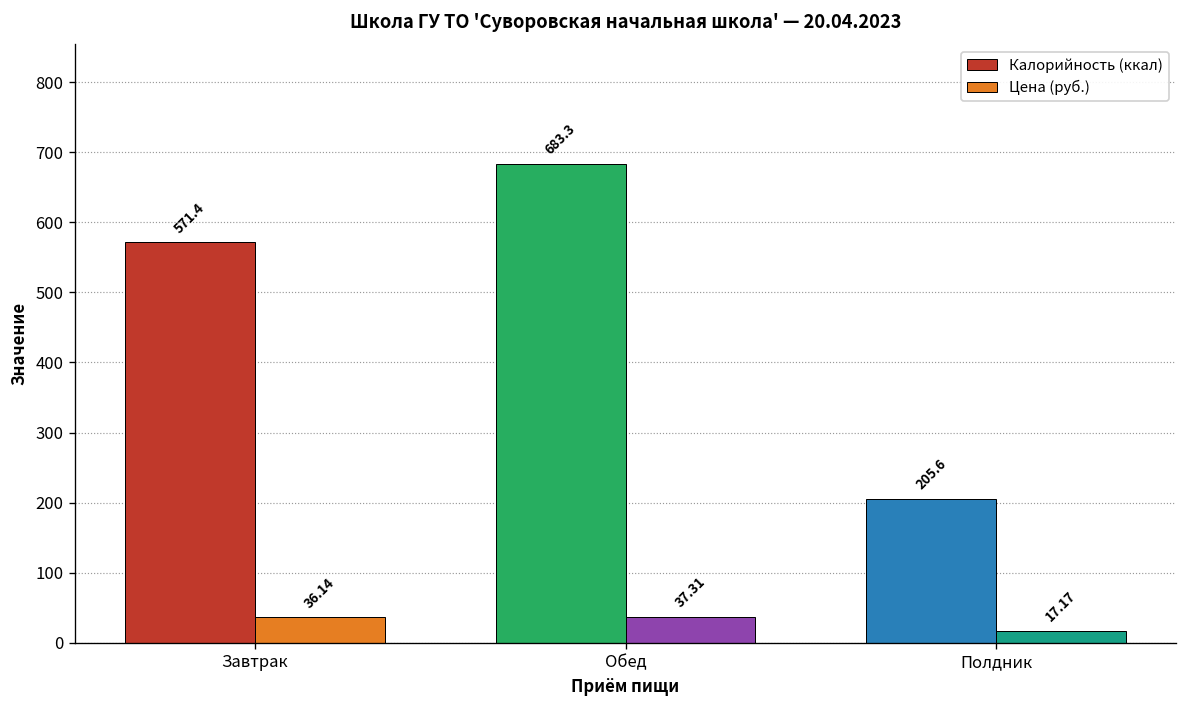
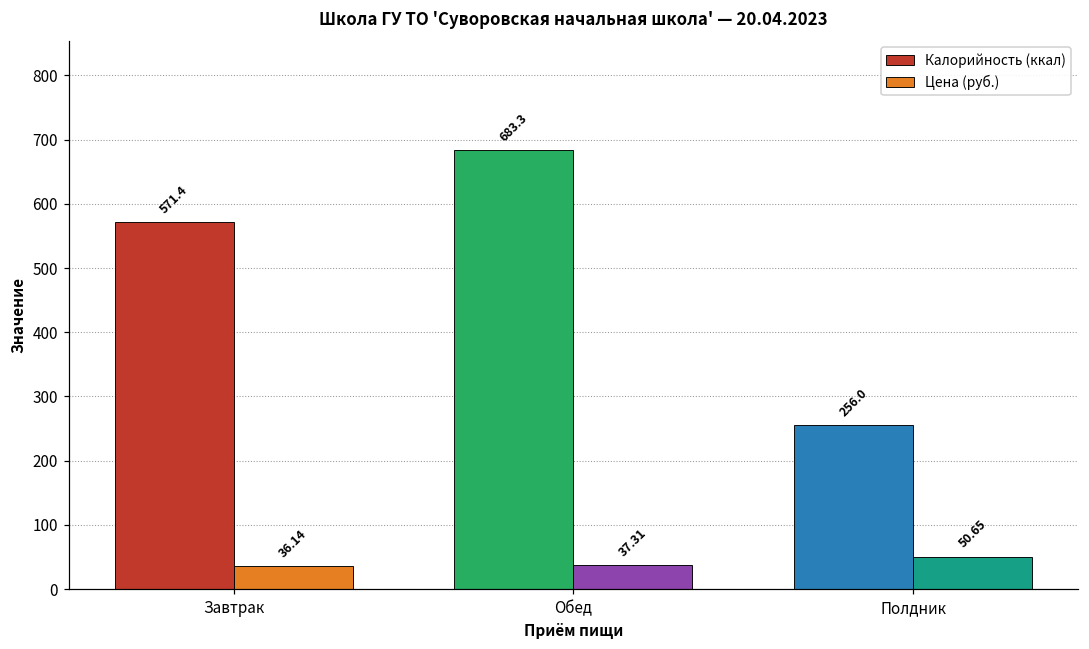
  {
    "Калорийность (ккал)": {
      "Завтрак": 571.4,
      "Обед": 683.3,
-     "Полдник": 205.6
+     "Полдник": 256.0
    },
    "Цена (руб.)": {
      "Завтрак": 36.14,
      "Обед": 37.31,
-     "Полдник": 17.17
+     "Полдник": 50.65
    }
  }
